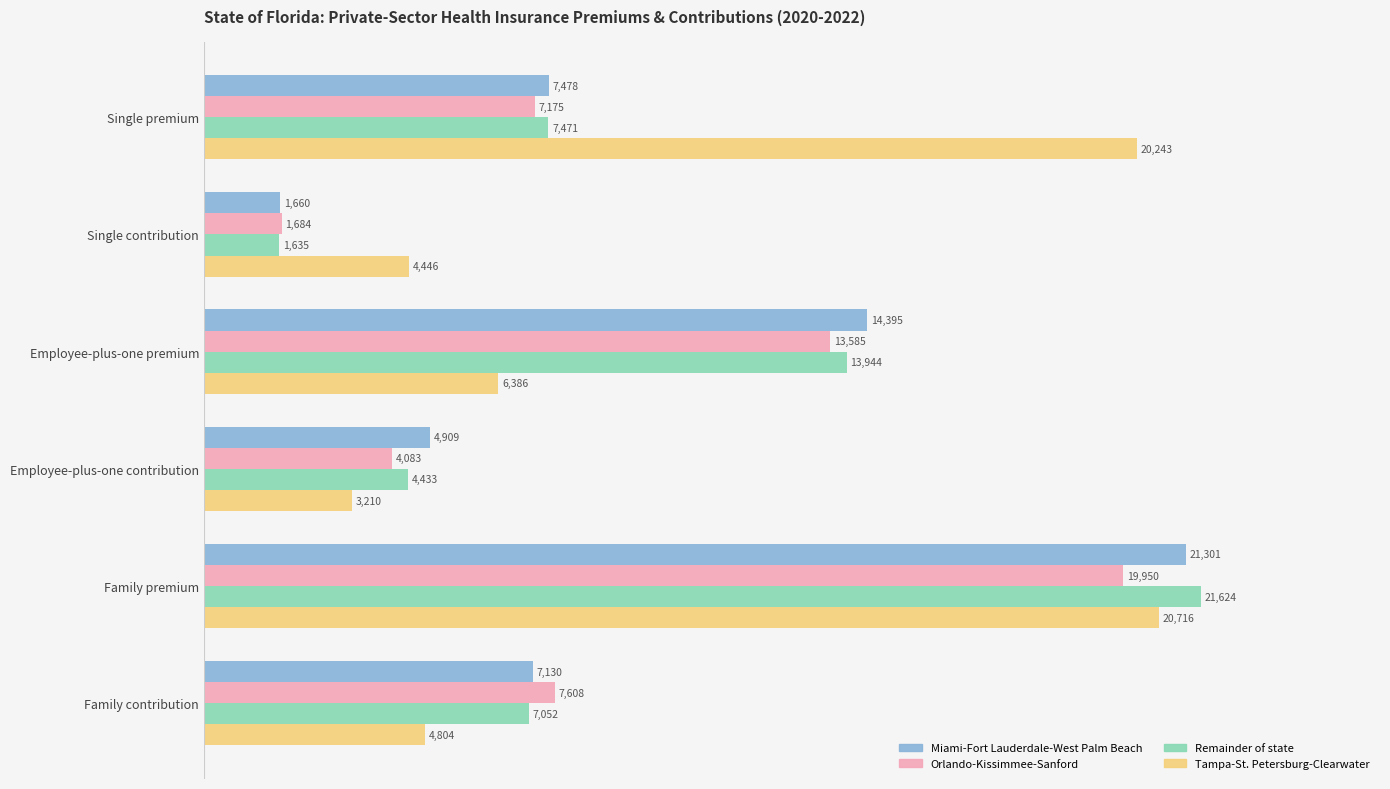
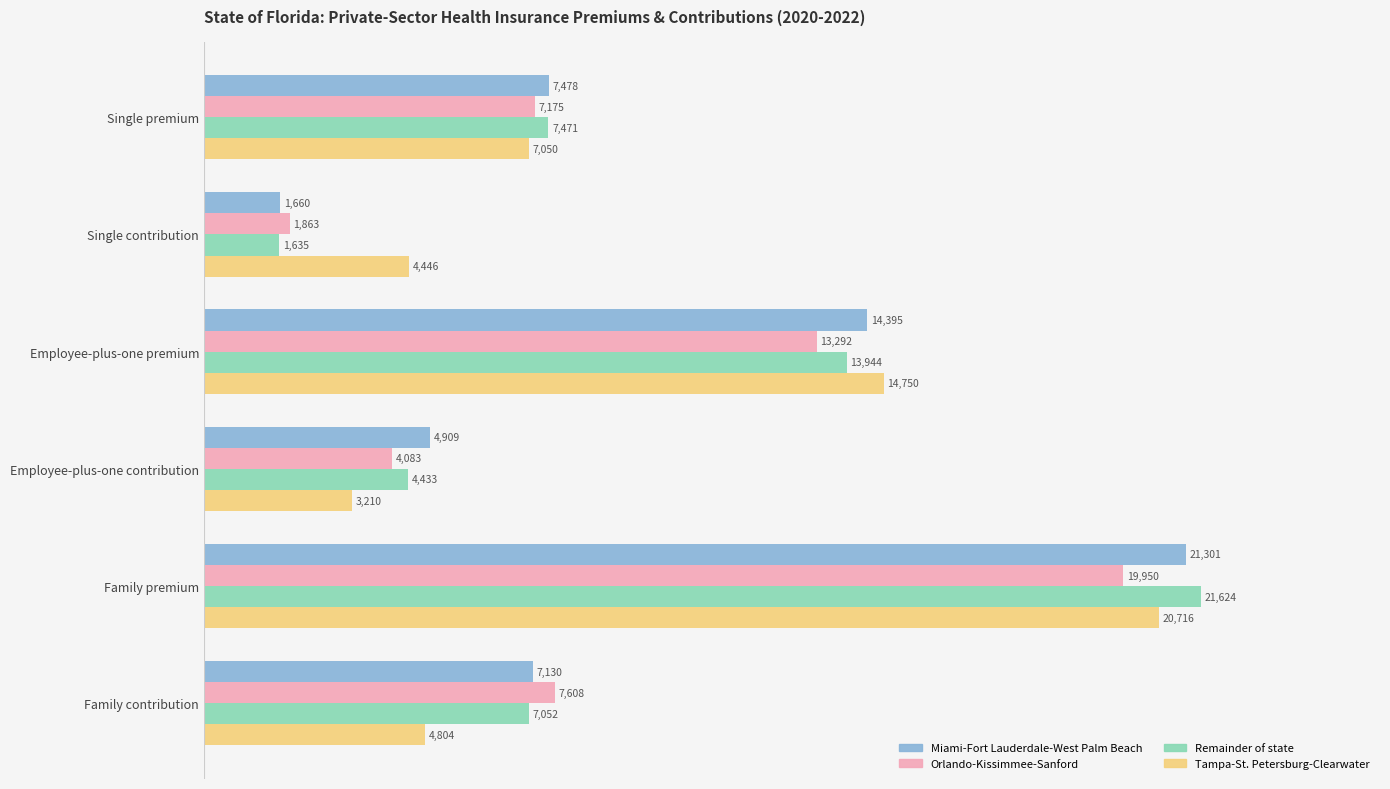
  {
    "Orlando-Kissimmee-Sanford": {
      "Single premium": "7,175",
-     "Single contribution": "1,684",
-     "Employee-plus-one premium": "13,585",
+     "Single contribution": "1,863",
+     "Employee-plus-one premium": "13,292",
      "Employee-plus-one contribution": "4,083",
      "Family premium": "19,950",
      "Family contribution": "7,608"
    },
    "Tampa-St. Petersburg-Clearwater": {
-     "Single premium": "20,243",
+     "Single premium": "7,050",
      "Single contribution": "4,446",
-     "Employee-plus-one premium": "6,386",
+     "Employee-plus-one premium": "14,750",
      "Employee-plus-one contribution": "3,210",
      "Family premium": "20,716",
      "Family contribution": "4,804"
    }
  }
